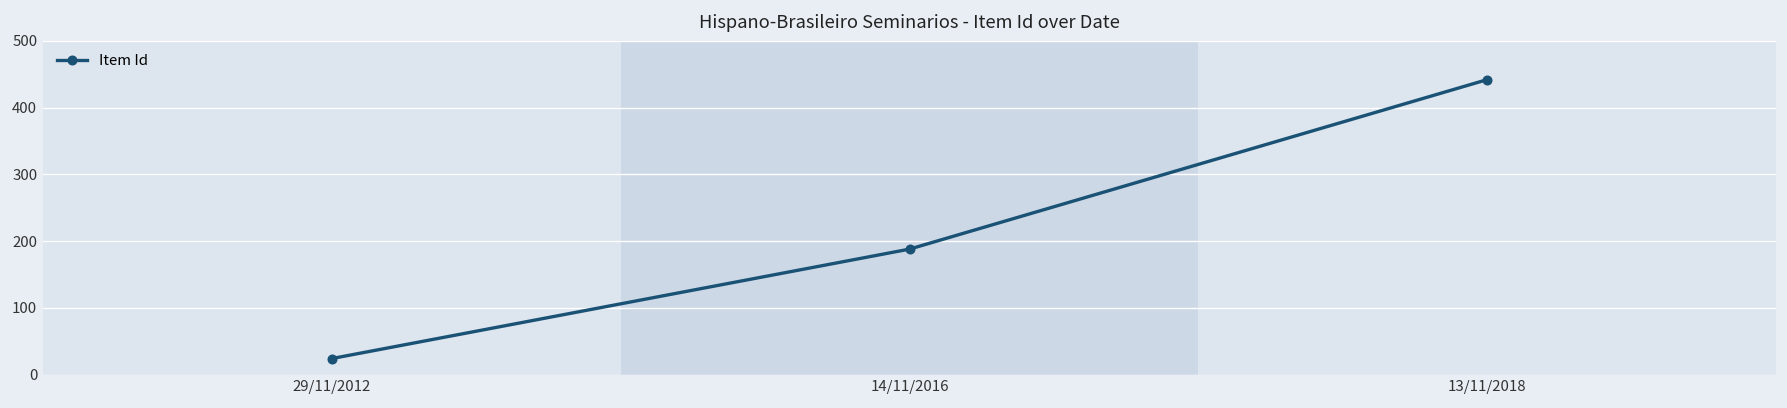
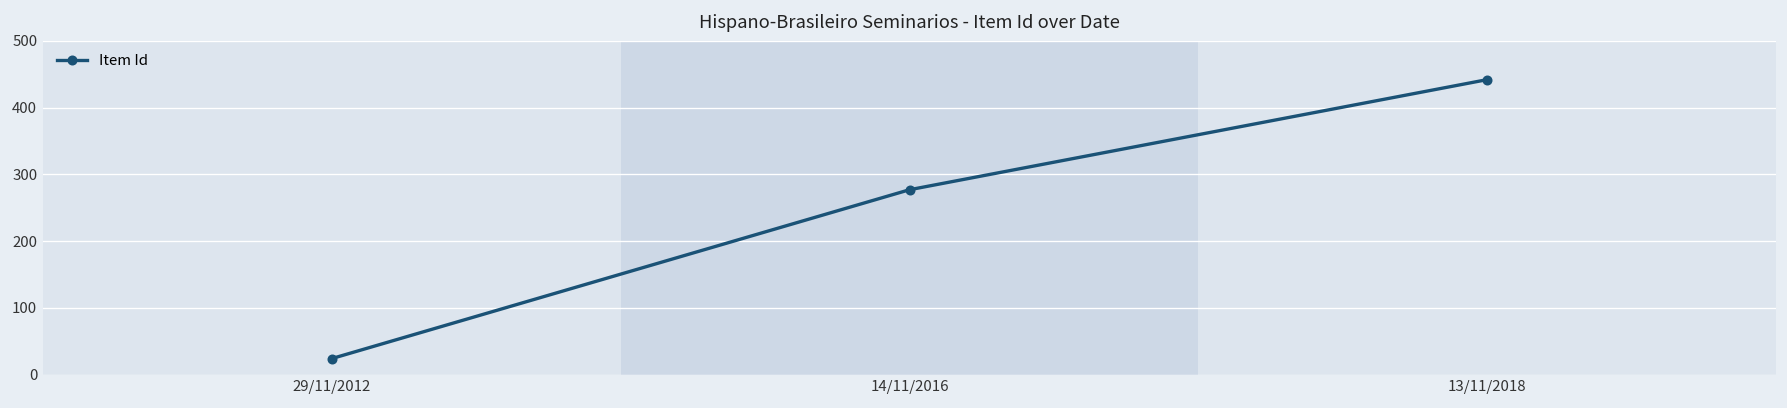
  {
    "29/11/2012": 20,
-   "14/11/2016": 190,
+   "14/11/2016": 280,
    "13/11/2018": 440
  }
